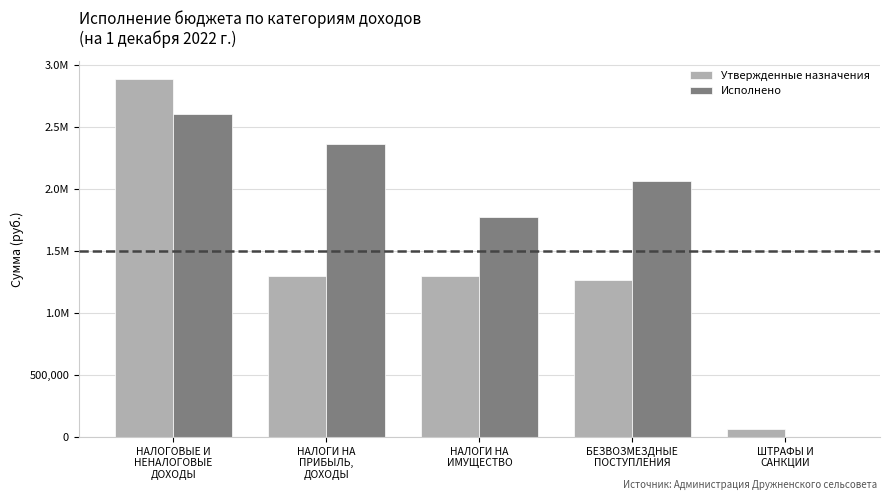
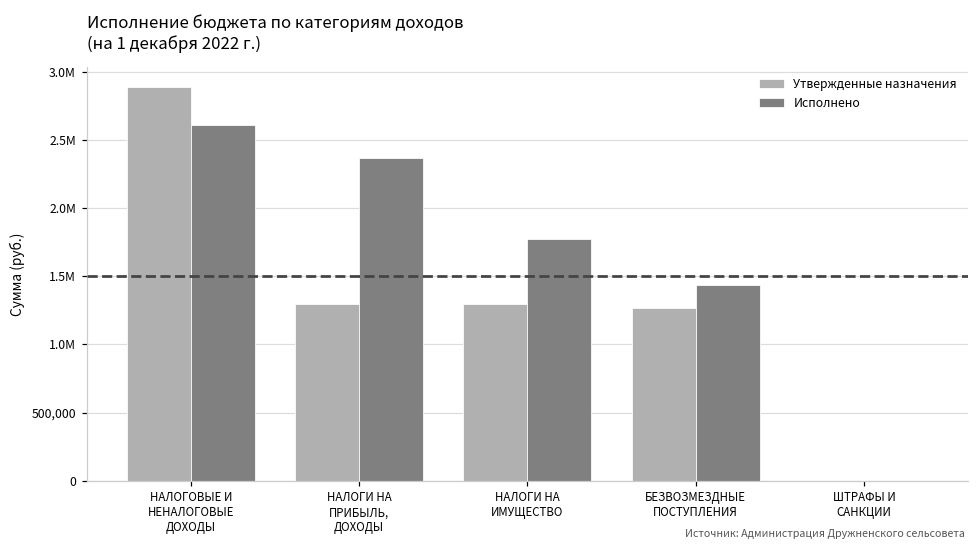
  {
    "Утвержденные назначения": {
      "НАЛОГОВЫЕ И НЕНАЛОГОВЫЕ ДОХОДЫ": "2,890,000",
      "НАЛОГИ НА ПРИБЫЛЬ, ДОХОДЫ": "1,300,000",
      "НАЛОГИ НА ИМУЩЕСТВО": "1,300,000",
      "БЕЗВОЗМЕЗДНЫЕ ПОСТУПЛЕНИЯ": "1,270,000",
-     "ШТРАФЫ И САНКЦИИ": "70,000"
+     "ШТРАФЫ И САНКЦИИ": "0"
    },
    "Исполнено": {
      "НАЛОГОВЫЕ И НЕНАЛОГОВЫЕ ДОХОДЫ": "2,610,000",
      "НАЛОГИ НА ПРИБЫЛЬ, ДОХОДЫ": "2,370,000",
      "НАЛОГИ НА ИМУЩЕСТВО": "1,770,000",
-     "БЕЗВОЗМЕЗДНЫЕ ПОСТУПЛЕНИЯ": "2,070,000"
+     "БЕЗВОЗМЕЗДНЫЕ ПОСТУПЛЕНИЯ": "1,440,000"
    }
  }
